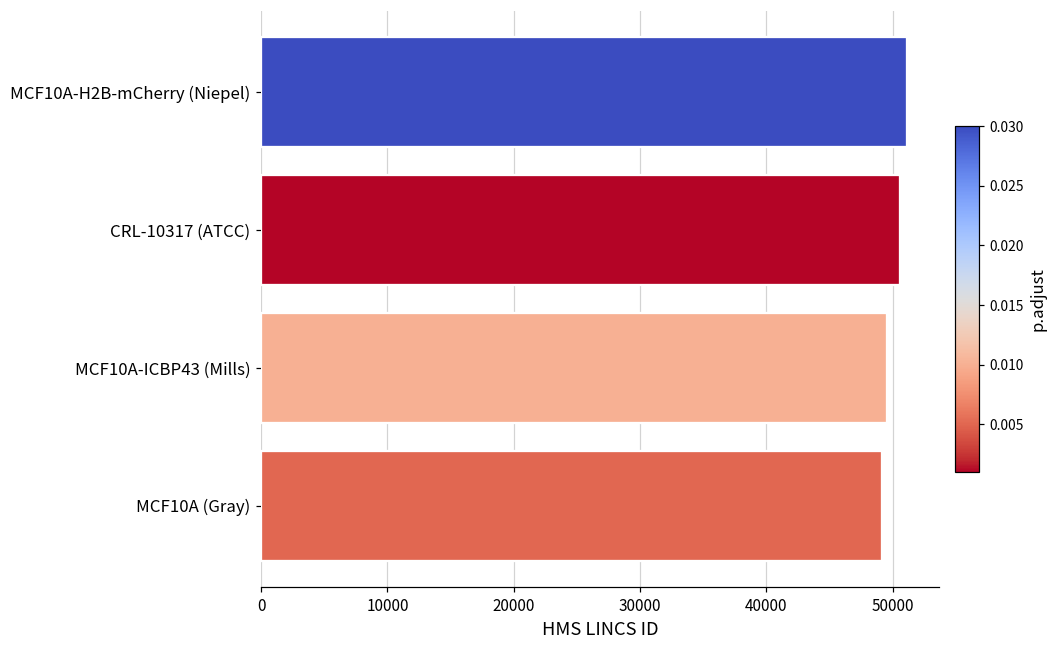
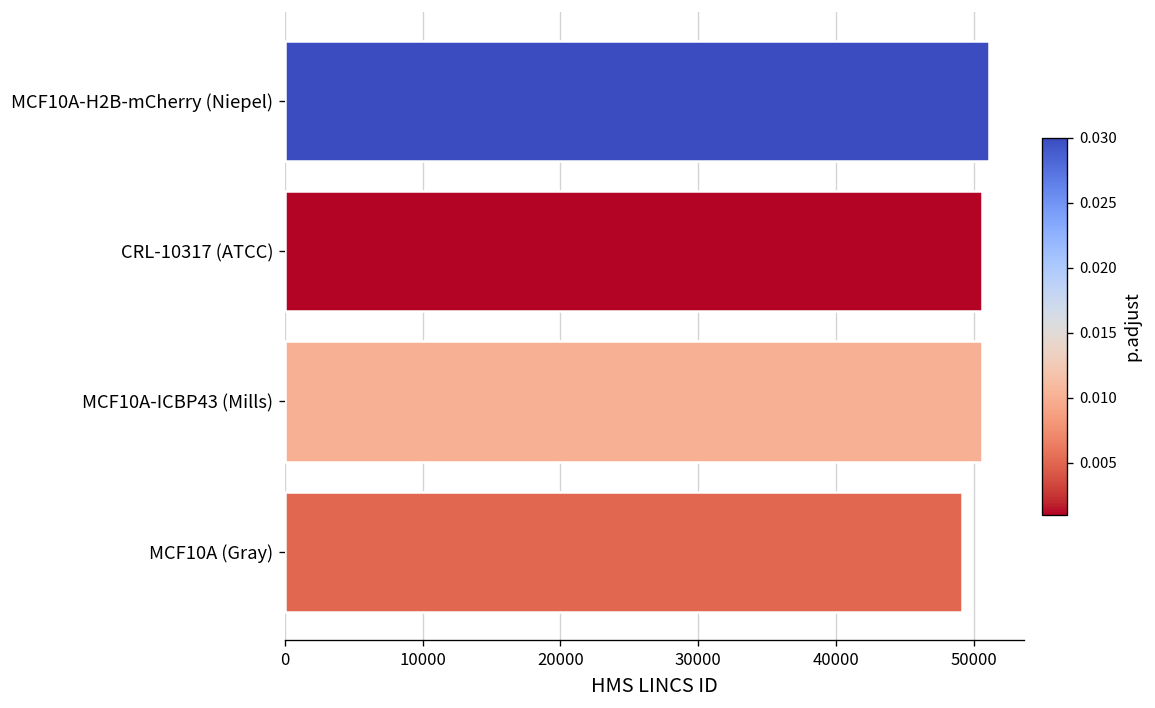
  {
    "MCF10A-H2B-mCherry (Niepel)": 51100,
    "CRL-10317 (ATCC)": 50600,
-   "MCF10A-ICBP43 (Mills)": 49600,
+   "MCF10A-ICBP43 (Mills)": 50600,
    "MCF10A (Gray)": 49100
  }
